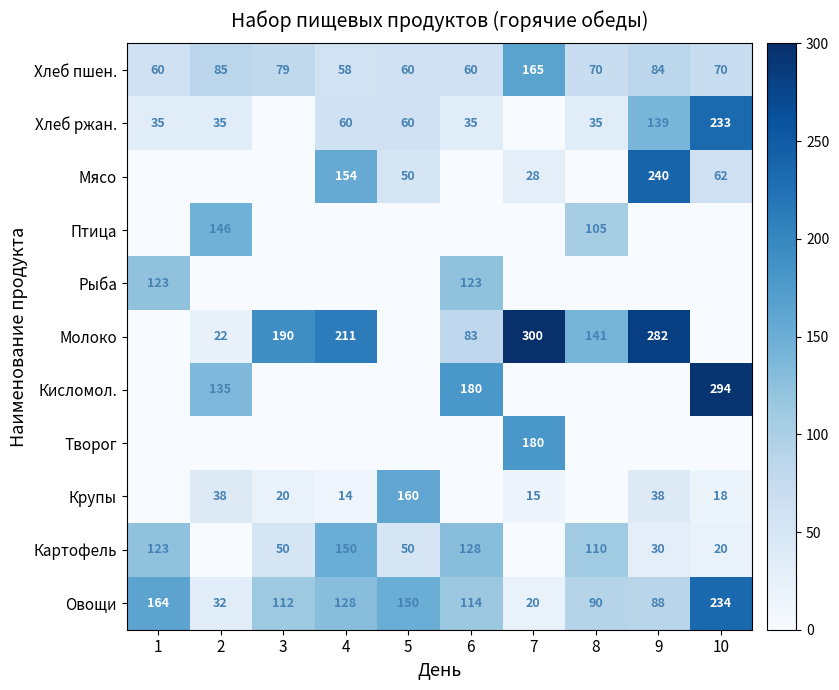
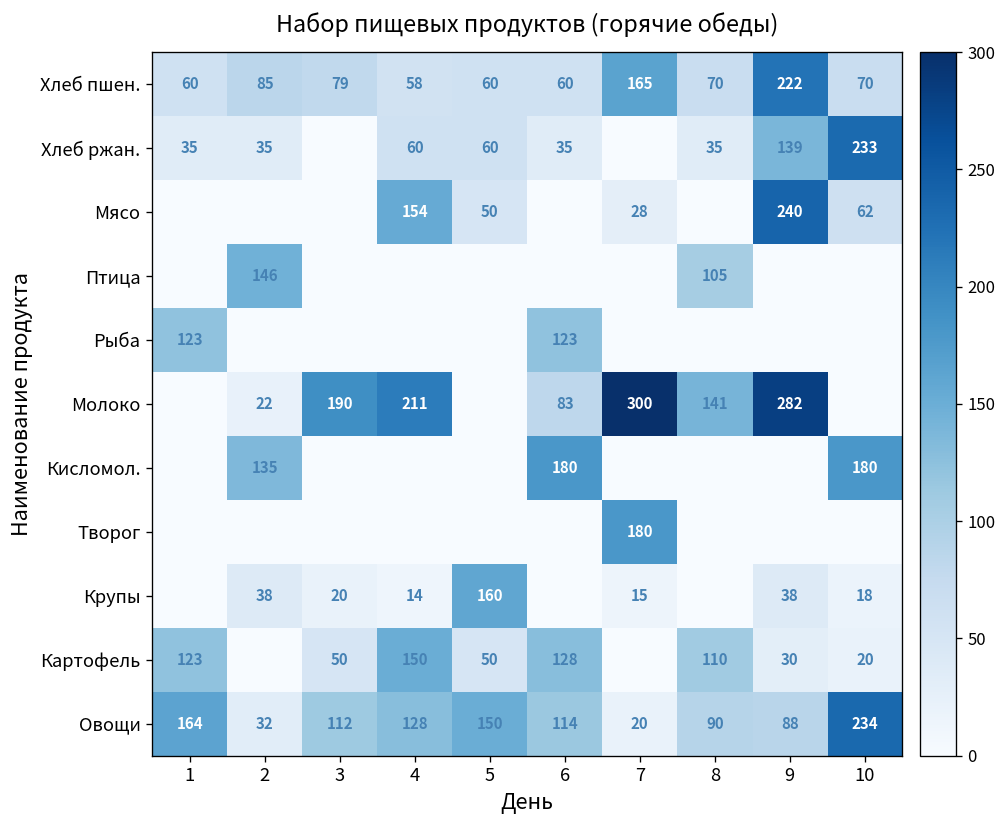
  {
    "Хлеб пшен.": {
      "1": 60,
      "2": 85,
      "3": 79,
      "4": 58,
      "5": 60,
      "6": 60,
      "7": 165,
      "8": 70,
-     "9": 84,
+     "9": 222,
      "10": 70
    },
    "Хлеб ржан.": {
      "1": 35,
      "2": 35,
      "4": 60,
      "5": 60,
      "6": 35,
      "8": 35,
      "9": 139,
      "10": 233
    },
    "Мясо": {
      "4": 154,
      "5": 50,
      "7": 28,
      "9": 240,
      "10": 62
    },
    "Птица": {
      "8": 105
    },
    "Рыба": {
      "1": 123,
      "6": 123
    },
    "Молоко": {
      "2": 22,
      "3": 190,
      "4": 211,
      "6": 83,
      "7": 300,
      "8": 141,
      "9": 282
    },
    "Кисломол.": {
      "2": 135,
      "6": 180,
-     "10": 294
+     "10": 180
    },
    "Творог": {
      "7": 180
    },
    "Крупы": {
      "2": 38,
      "3": 20,
      "4": 14,
      "5": 160,
      "7": 15,
      "9": 38,
      "10": 18
    },
    "Картофель": {
      "1": 123,
      "3": 50,
      "5": 50,
      "6": 128,
      "8": 110,
      "9": 30,
      "10": 20
    },
    "Овощи": {
      "1": 164,
      "2": 32,
      "3": 112,
      "4": 128,
      "6": 114,
      "7": 20,
      "8": 90,
      "9": 88,
      "10": 234
    }
  }
